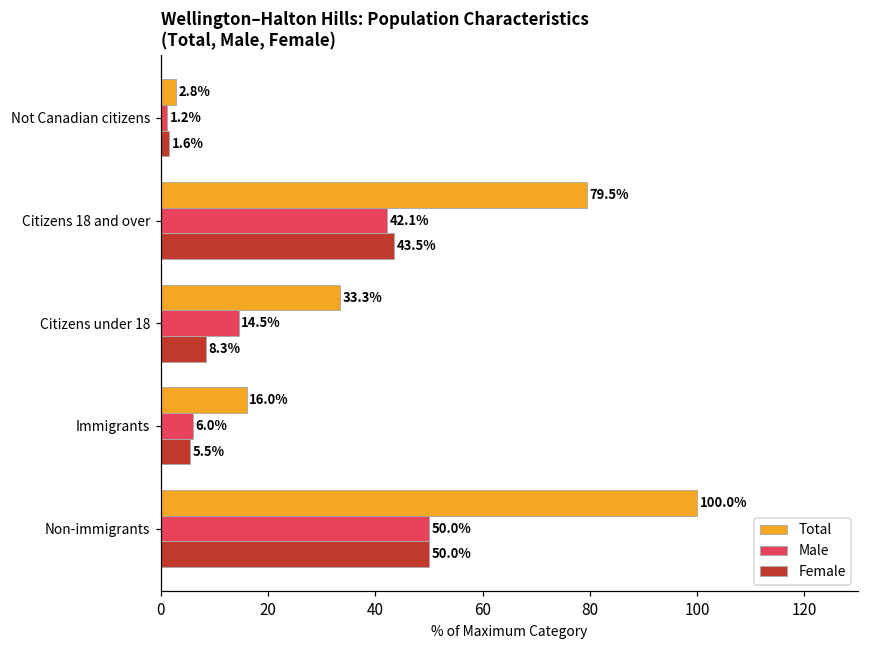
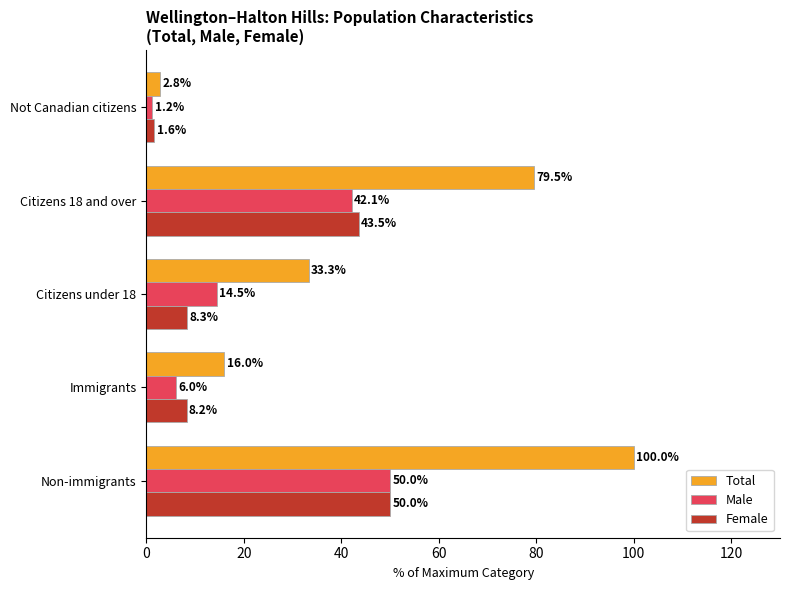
  {
    "Total": {
      "Not Canadian citizens": "2.8%",
      "Citizens 18 and over": "79.5%",
      "Citizens under 18": "33.3%",
      "Immigrants": "16.0%",
      "Non-immigrants": "100.0%"
    },
    "Male": {
      "Not Canadian citizens": "1.2%",
      "Citizens 18 and over": "42.1%",
      "Citizens under 18": "14.5%",
      "Immigrants": "6.0%",
      "Non-immigrants": "50.0%"
    },
    "Female": {
      "Not Canadian citizens": "1.6%",
      "Citizens 18 and over": "43.5%",
      "Citizens under 18": "8.3%",
-     "Immigrants": "5.5%",
+     "Immigrants": "8.2%",
      "Non-immigrants": "50.0%"
    }
  }
